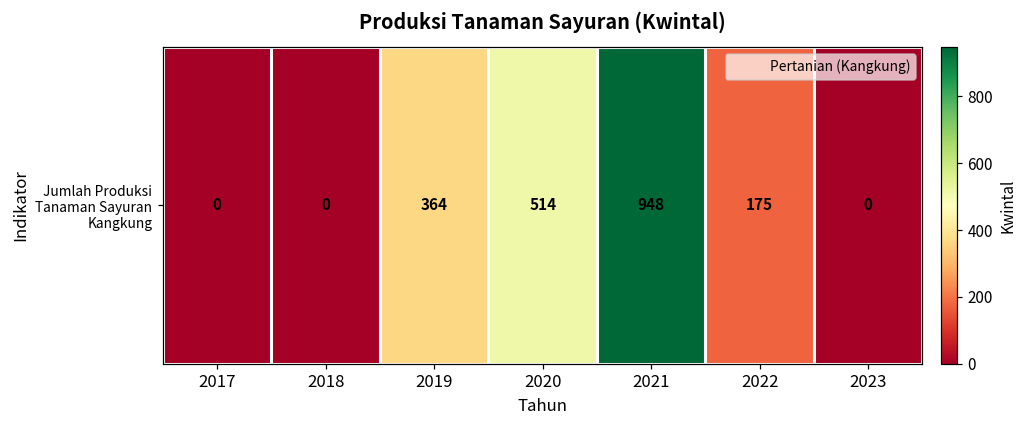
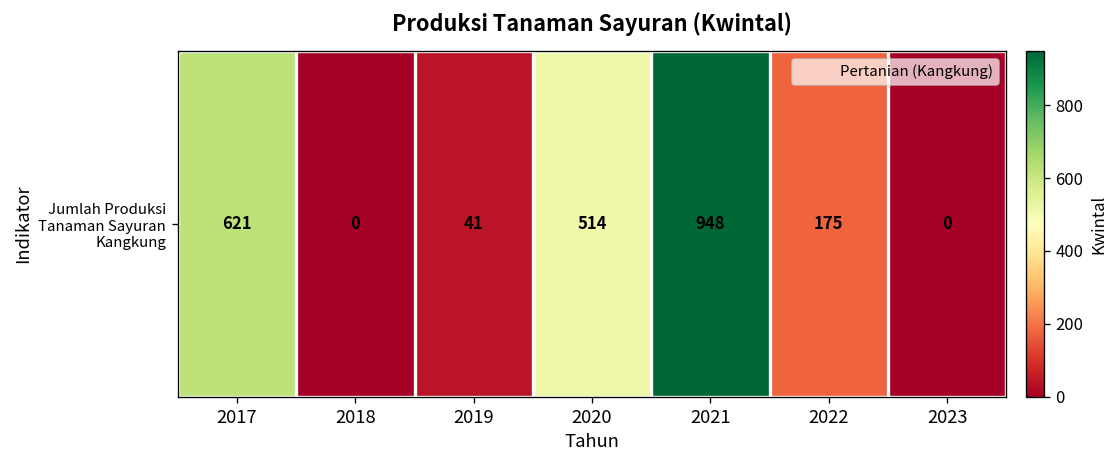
  {
    "Jumlah Produksi Tanaman Sayuran Kangkung": {
-     "2017": 0,
+     "2017": 621,
      "2018": 0,
-     "2019": 364,
+     "2019": 41,
      "2020": 514,
      "2021": 948,
      "2022": 175,
      "2023": 0
    }
  }
